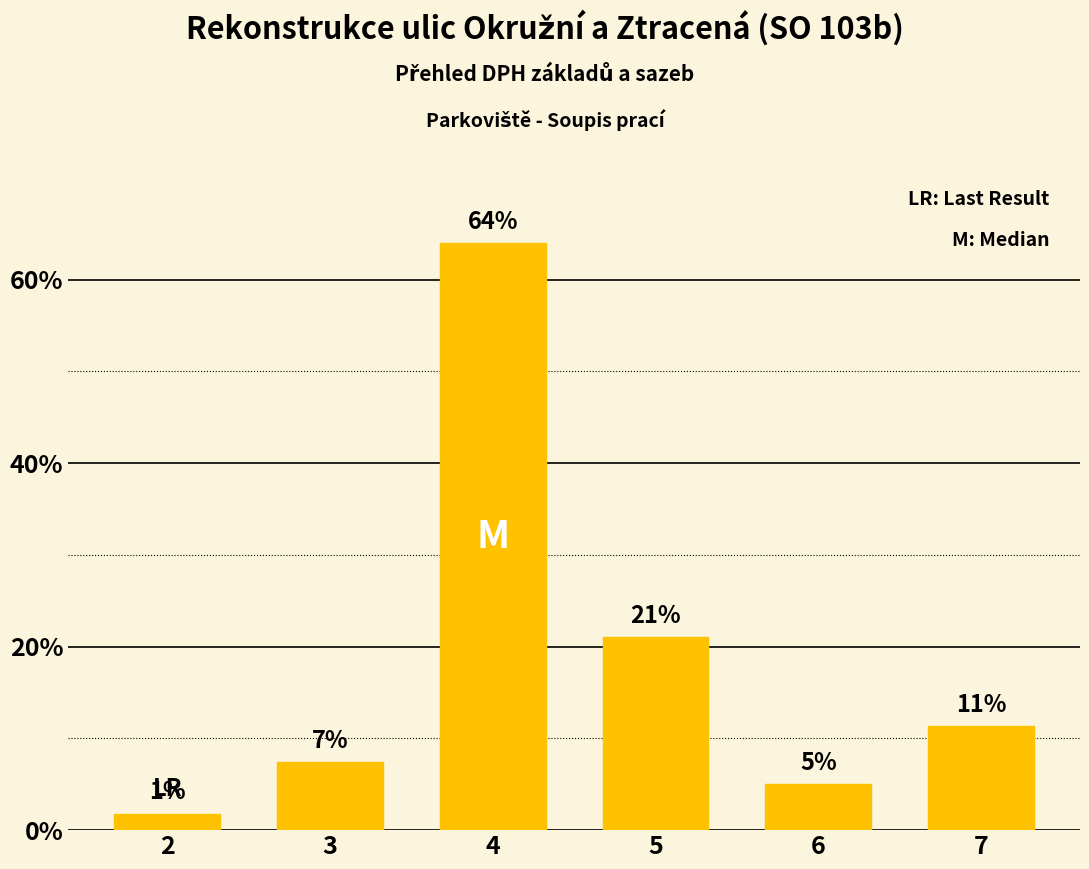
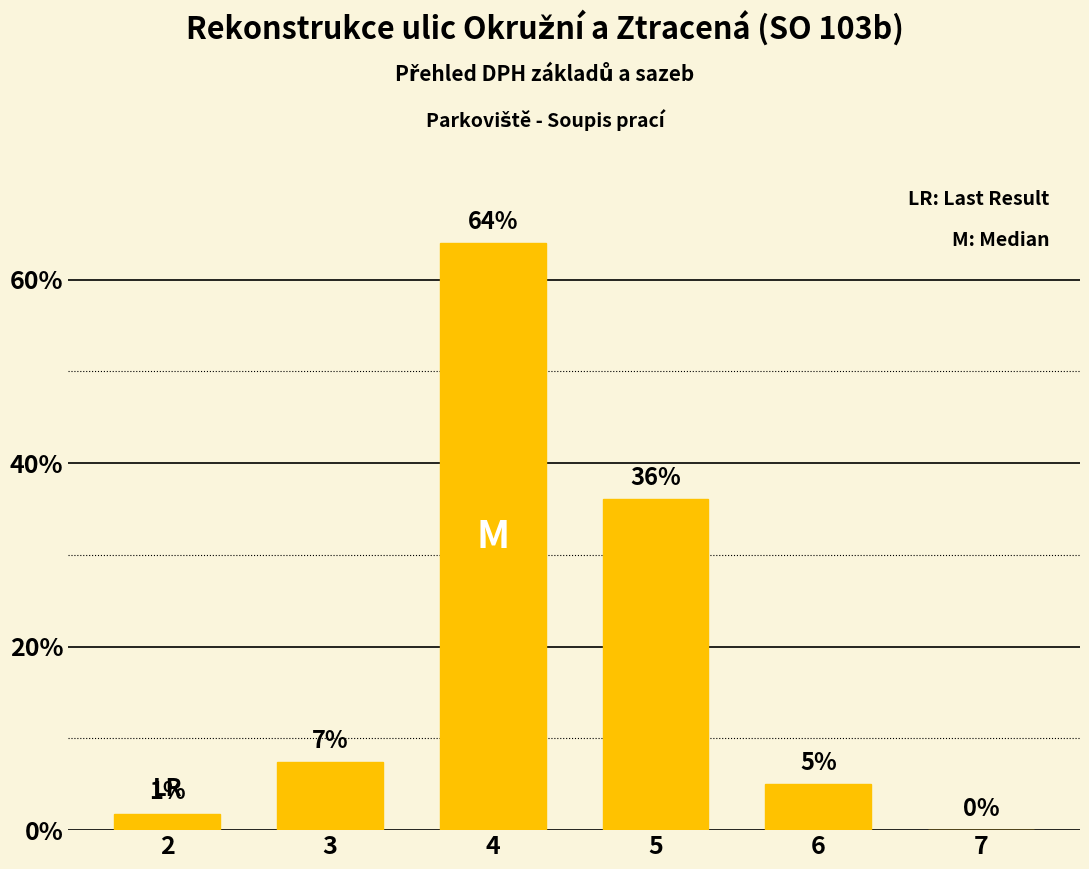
  {
    "3": "7%",
    "4": "64%",
-   "5": "21%",
+   "5": "36%",
    "6": "5%",
-   "7": "11%"
+   "7": "0%"
  }
